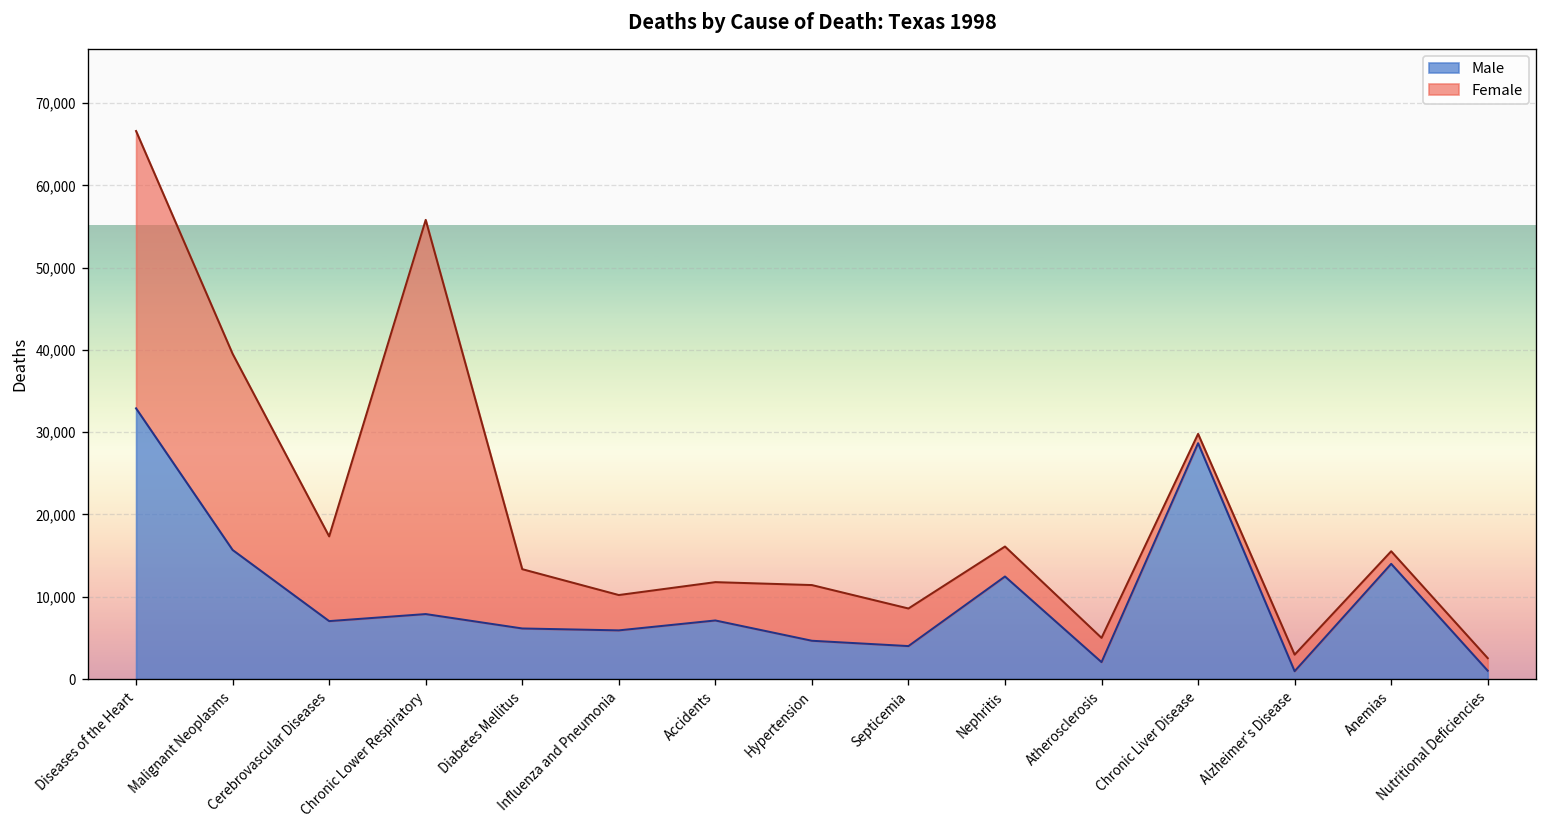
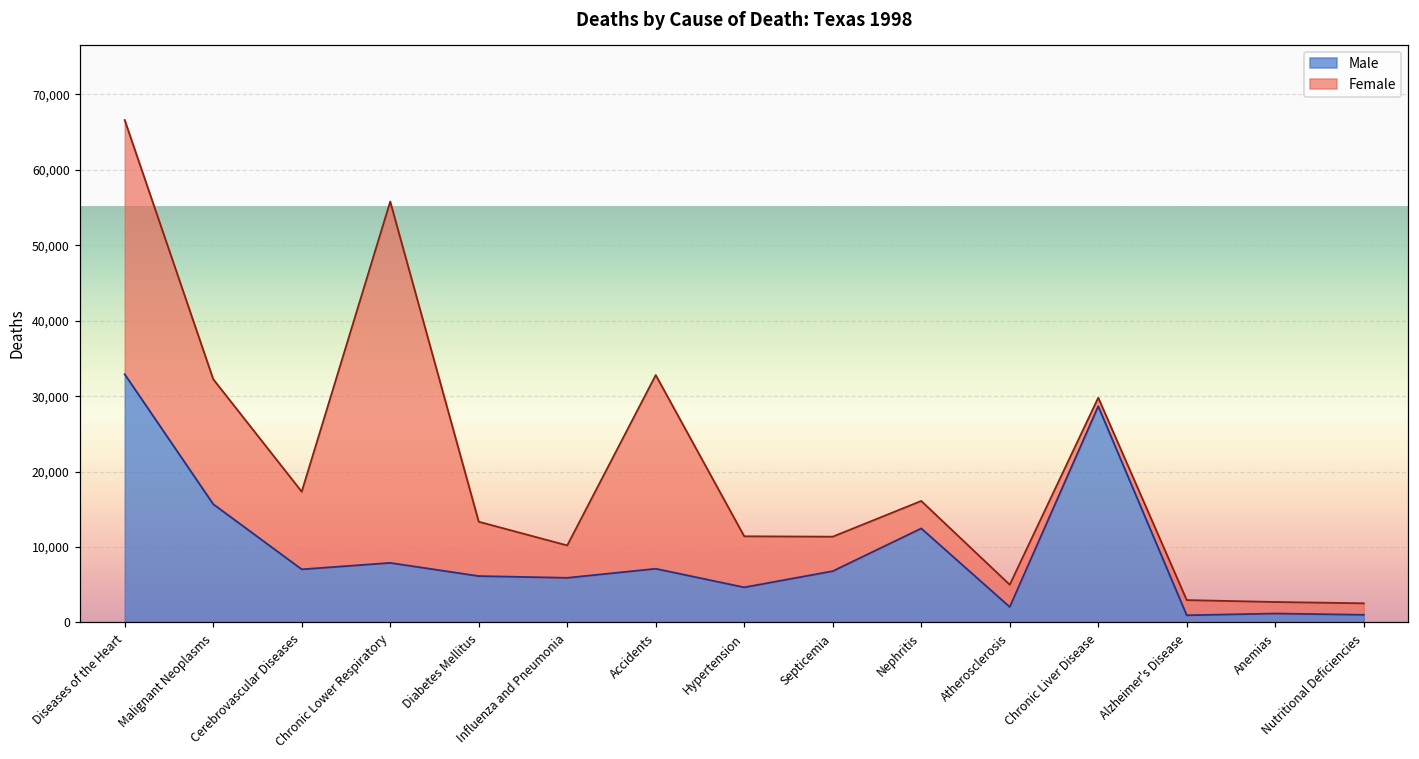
  {
    "Male": {
      "Diseases of the Heart": "33,000",
      "Malignant Neoplasms": "16,000",
      "Cerebrovascular Diseases": "7,000",
      "Chronic Lower Respiratory": "8,000",
      "Diabetes Mellitus": "6,000",
      "Influenza and Pneumonia": "6,000",
      "Accidents": "7,000",
      "Hypertension": "5,000",
-     "Septicemia": "4,000",
+     "Septicemia": "7,000",
      "Nephritis": "12,000",
      "Atherosclerosis": "2,000",
      "Chronic Liver Disease": "29,000",
      "Alzheimer's Disease": "1,000",
-     "Anemias": "14,000",
+     "Anemias": "1,000",
      "Nutritional Deficiencies": "1,000"
    },
    "Female": {
      "Diseases of the Heart": "34,000",
-     "Malignant Neoplasms": "24,000",
+     "Malignant Neoplasms": "17,000",
      "Cerebrovascular Diseases": "10,000",
      "Chronic Lower Respiratory": "48,000",
      "Diabetes Mellitus": "7,000",
      "Influenza and Pneumonia": "4,000",
-     "Accidents": "5,000",
+     "Accidents": "26,000",
      "Hypertension": "7,000",
      "Septicemia": "5,000",
      "Nephritis": "4,000",
      "Atherosclerosis": "3,000",
      "Chronic Liver Disease": "1,000",
      "Alzheimer's Disease": "2,000",
      "Anemias": "2,000",
      "Nutritional Deficiencies": "2,000"
    }
  }
